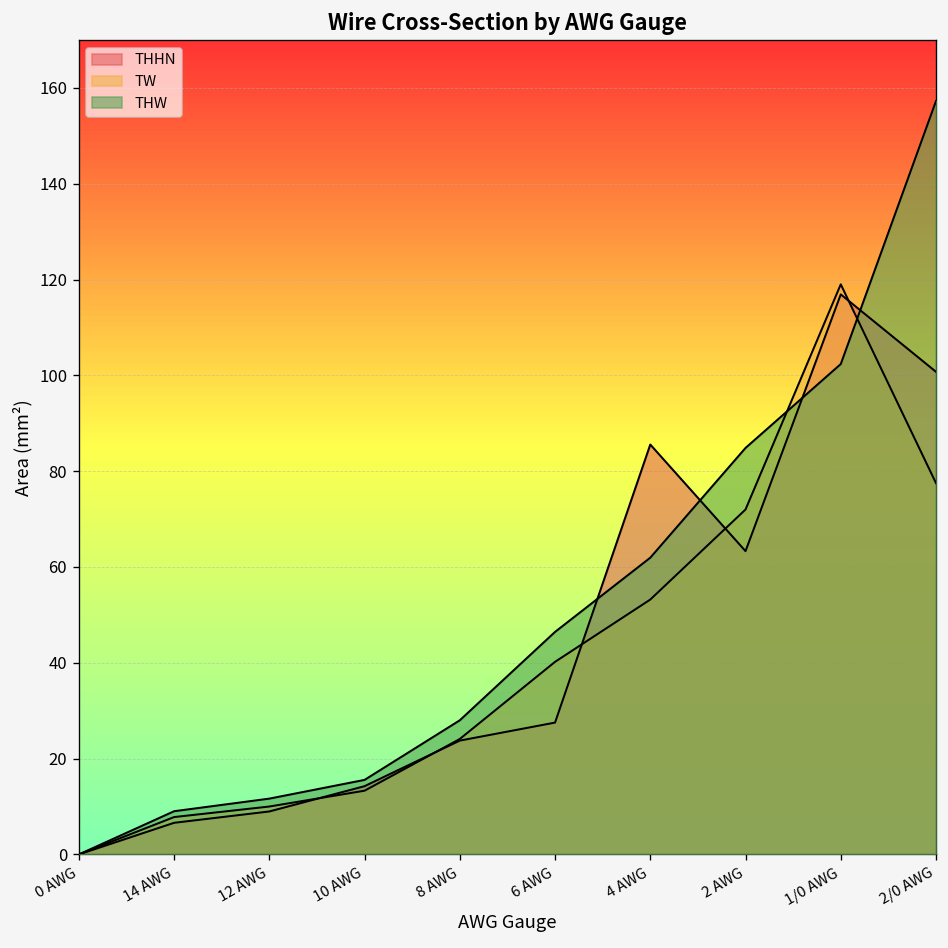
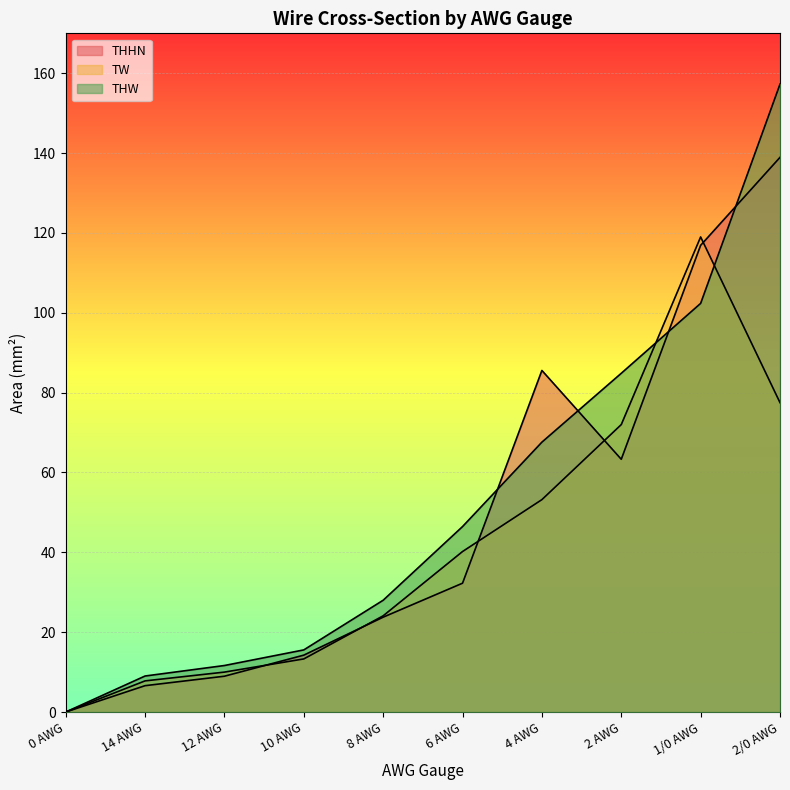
  {
    "THHN": {
      "14 AWG": 7,
      "12 AWG": 9,
      "10 AWG": 14,
-     "6 AWG": 28,
+     "6 AWG": 32,
      "4 AWG": 86,
      "2 AWG": 63,
      "1/0 AWG": 117,
-     "2/0 AWG": 101
+     "2/0 AWG": 139
    },
    "TW": {
      "14 AWG": 8,
      "12 AWG": 10,
      "10 AWG": 13,
      "6 AWG": 40,
      "4 AWG": 53,
      "2 AWG": 72,
      "1/0 AWG": 119,
      "2/0 AWG": 78
    },
    "THW": {
      "14 AWG": 9,
      "12 AWG": 12,
      "10 AWG": 16,
      "8 AWG": 28,
      "6 AWG": 46,
-     "4 AWG": 62,
+     "4 AWG": 68,
      "2 AWG": 85,
      "1/0 AWG": 102,
      "2/0 AWG": 157
    }
  }
